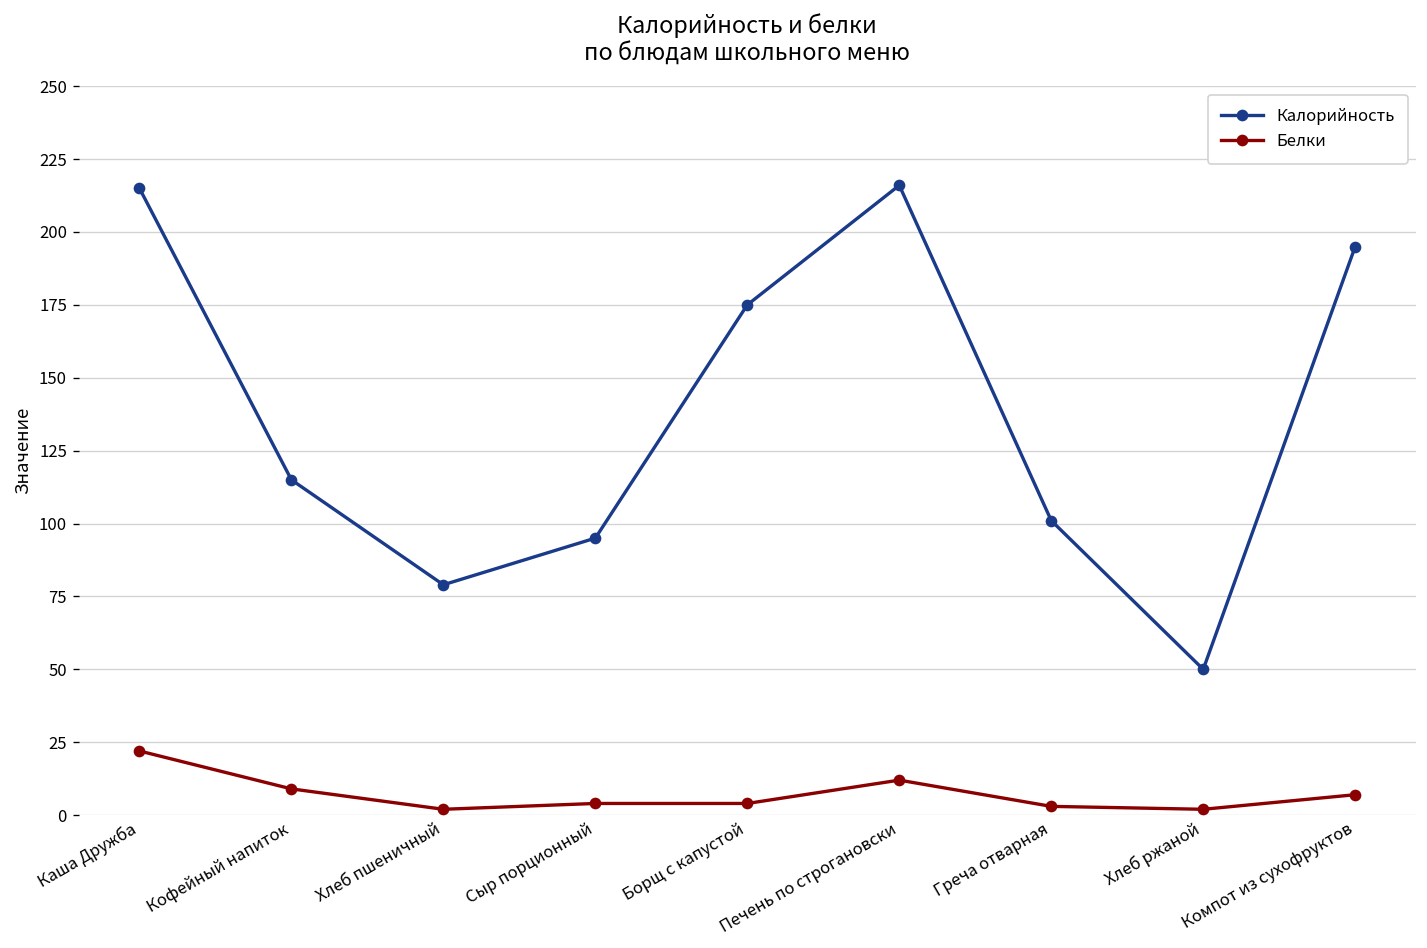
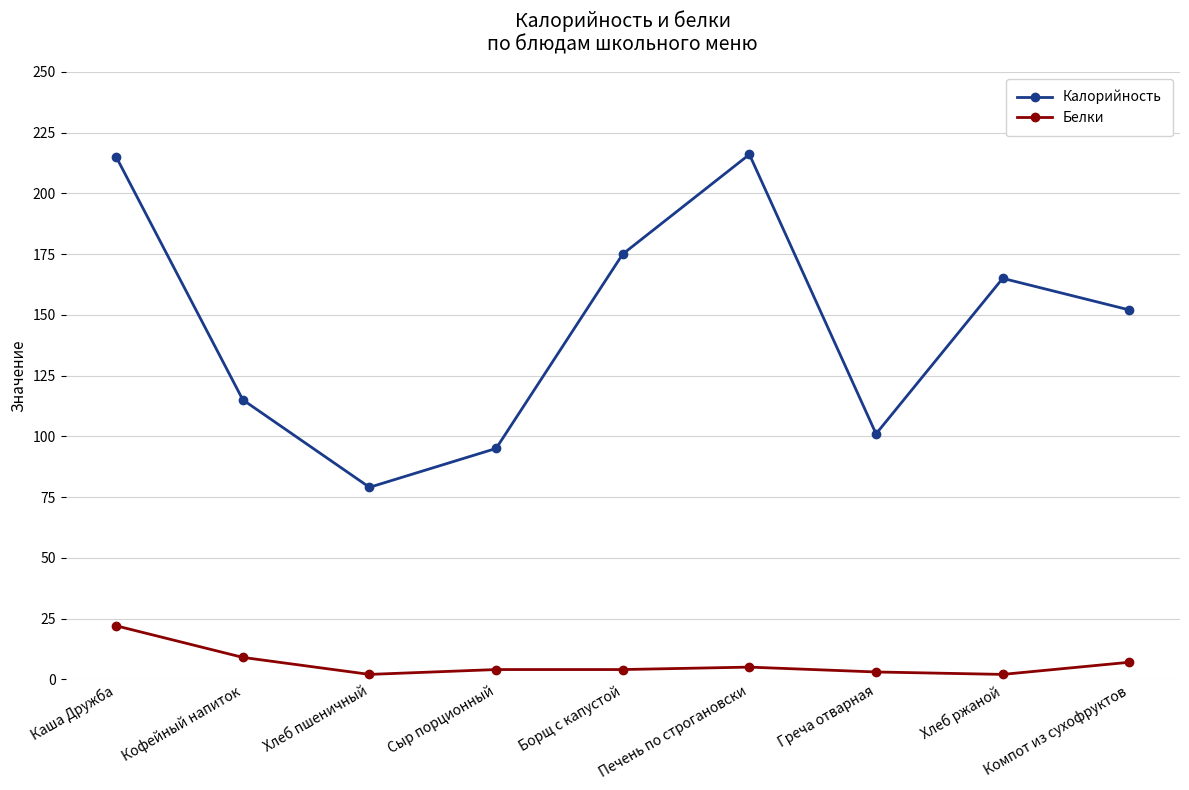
  {
    "Калорийность": {
      "Каша Дружба": 215,
      "Кофейный напиток": 115,
      "Хлеб пшеничный": 79,
      "Сыр порционный": 95,
      "Борщ с капустой": 175,
      "Печень по строгановски": 216,
      "Греча отварная": 101,
-     "Хлеб ржаной": 50,
-     "Компот из сухофруктов": 195
+     "Хлеб ржаной": 165,
+     "Компот из сухофруктов": 152
    },
    "Белки": {
      "Каша Дружба": 22,
      "Кофейный напиток": 9,
      "Хлеб пшеничный": 2,
      "Сыр порционный": 4,
      "Борщ с капустой": 4,
-     "Печень по строгановски": 12,
+     "Печень по строгановски": 5,
      "Греча отварная": 3,
      "Хлеб ржаной": 2,
      "Компот из сухофруктов": 7
    }
  }
